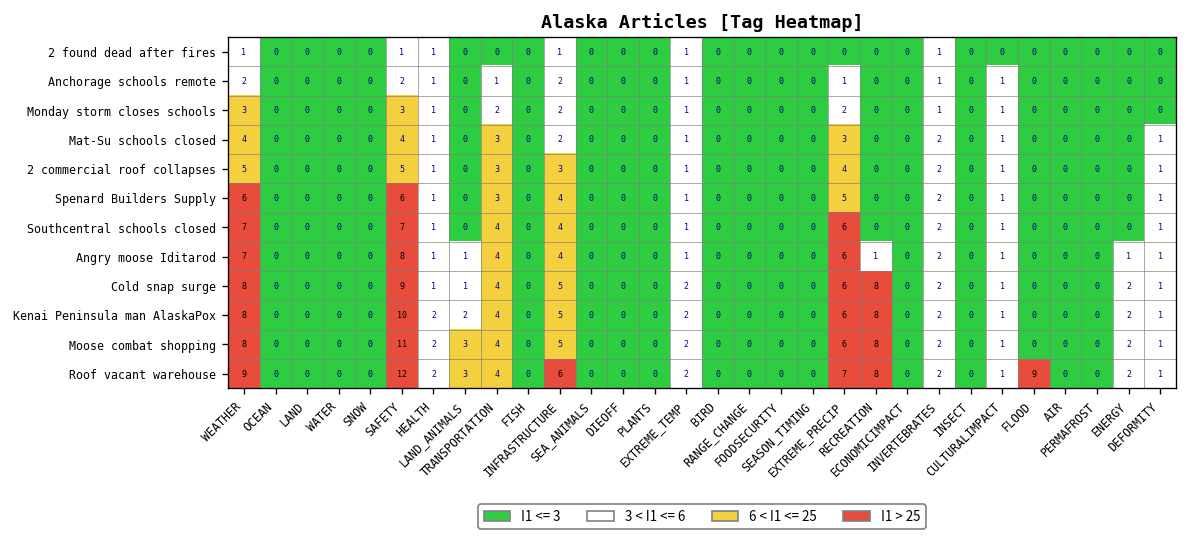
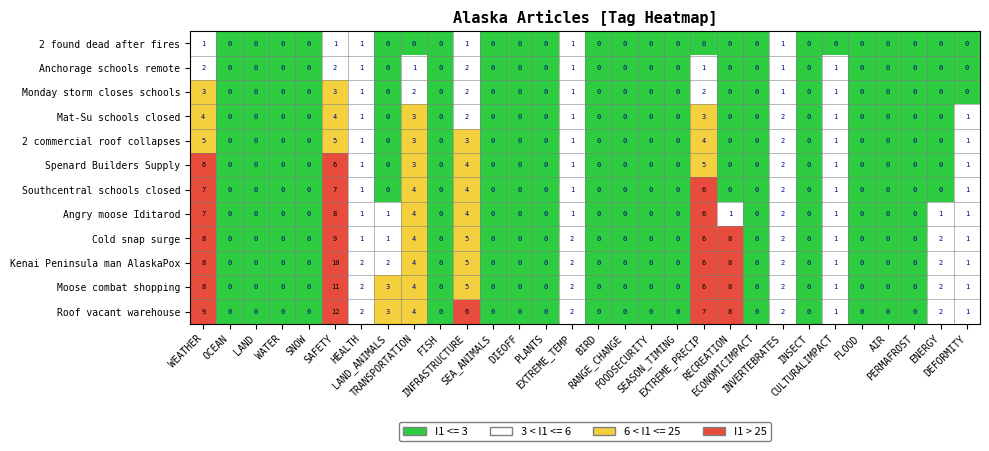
  {
    "Roof vacant warehouse": {
      "WEATHER": 9,
      "OCEAN": 0,
      "LAND": 0,
      "WATER": 0,
      "SNOW": 0,
      "SAFETY": 12,
      "HEALTH": 2,
      "LAND_ANIMALS": 3,
      "TRANSPORTATION": 4,
      "FISH": 0,
      "INFRASTRUCTURE": 6,
      "SEA_ANIMALS": 0,
      "DIEOFF": 0,
      "PLANTS": 0,
      "EXTREME_TEMP": 2,
      "BIRD": 0,
      "RANGE_CHANGE": 0,
      "FOODSECURITY": 0,
      "SEASON_TIMING": 0,
      "EXTREME_PRECIP": 7,
      "RECREATION": 8,
      "ECONOMICIMPACT": 0,
      "INVERTEBRATES": 2,
      "INSECT": 0,
      "CULTURALIMPACT": 1,
-     "FLOOD": 9,
+     "FLOOD": 0,
      "AIR": 0,
      "PERMAFROST": 0,
      "ENERGY": 2,
      "DEFORMITY": 1
    }
  }
